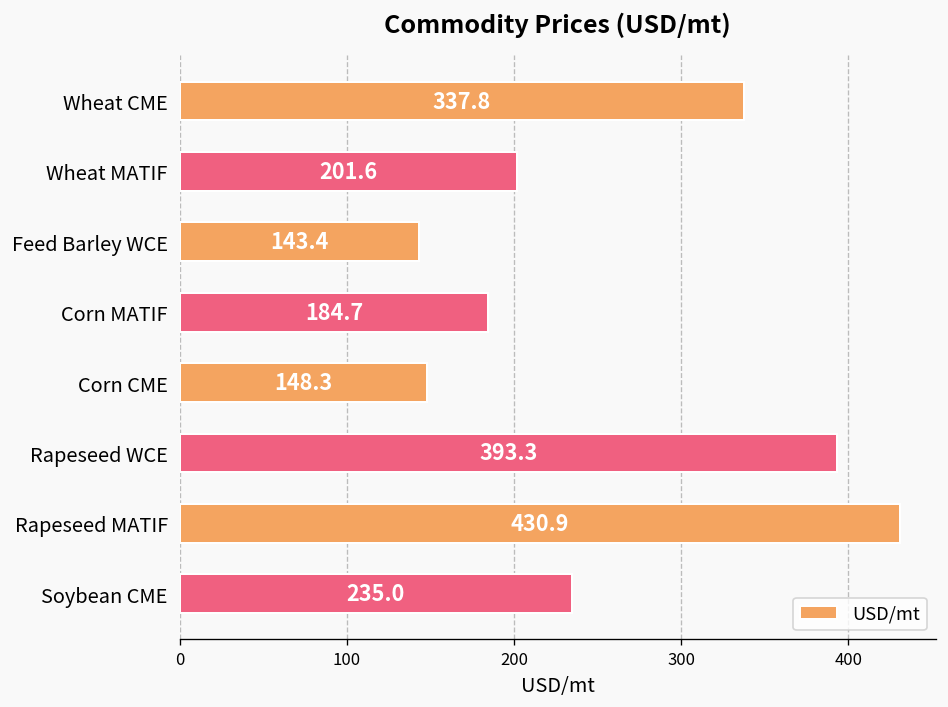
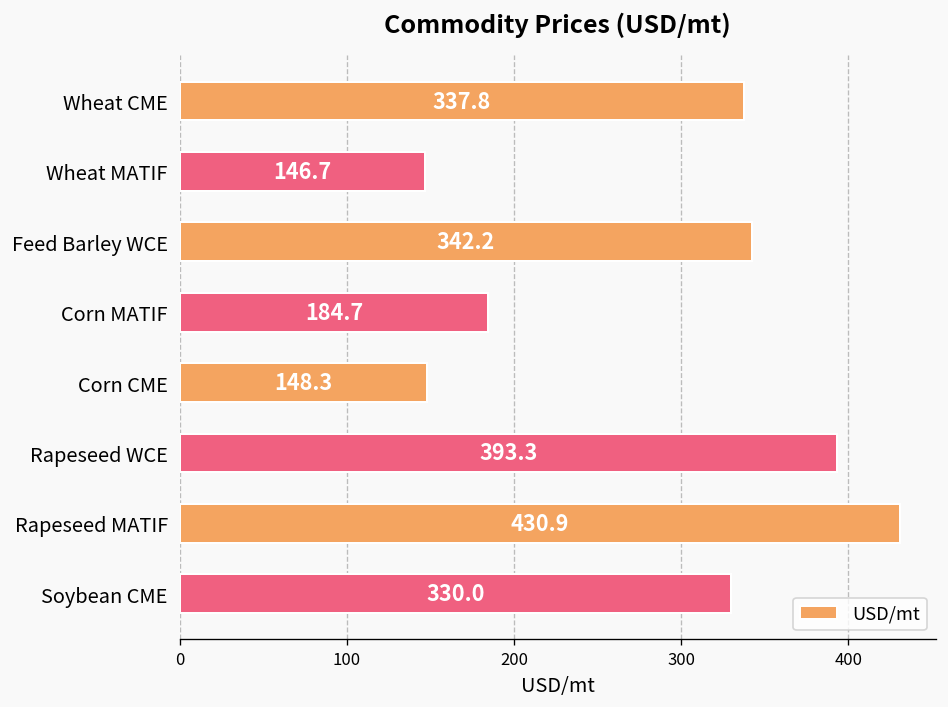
  {
    "Wheat CME": 337.8,
-   "Wheat MATIF": 201.6,
-   "Feed Barley WCE": 143.4,
+   "Wheat MATIF": 146.7,
+   "Feed Barley WCE": 342.2,
    "Corn MATIF": 184.7,
    "Corn CME": 148.3,
    "Rapeseed WCE": 393.3,
    "Rapeseed MATIF": 430.9,
-   "Soybean CME": 235.0
+   "Soybean CME": 330.0
  }
